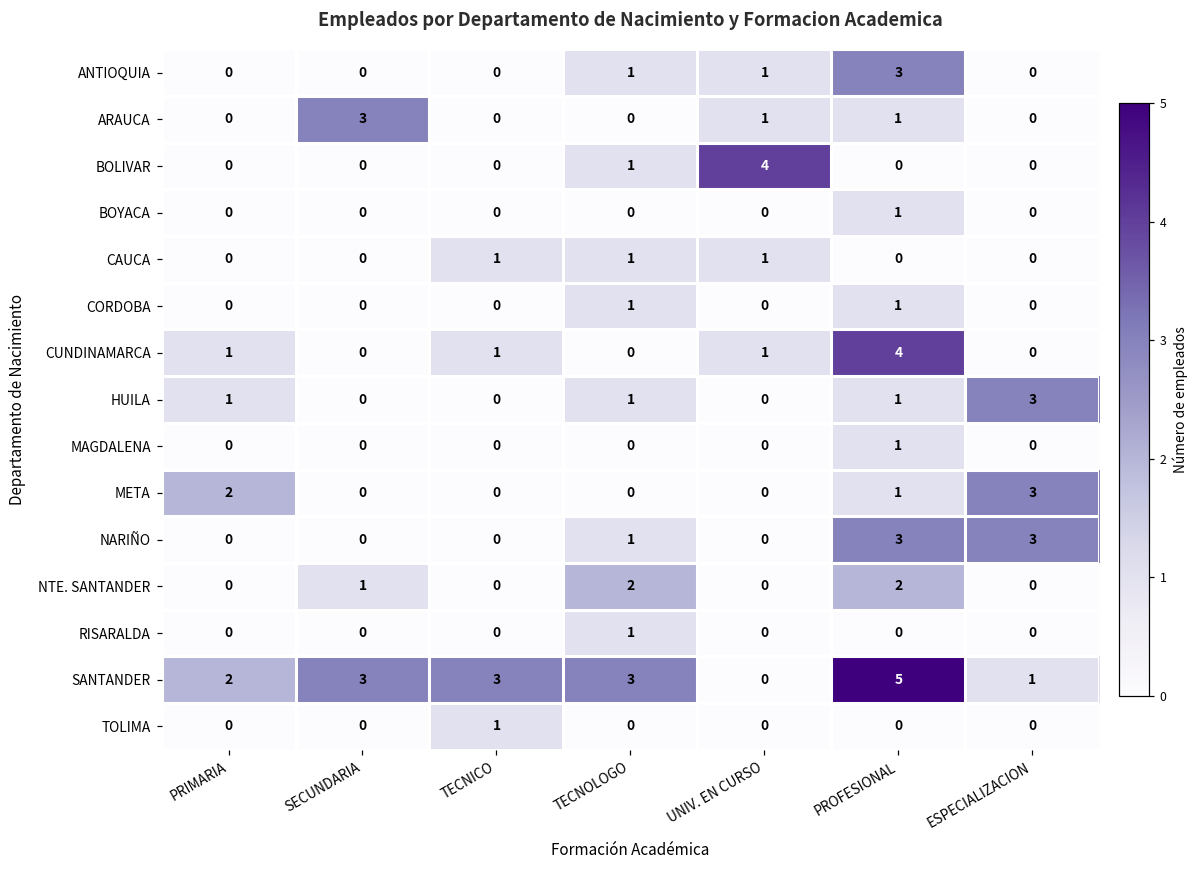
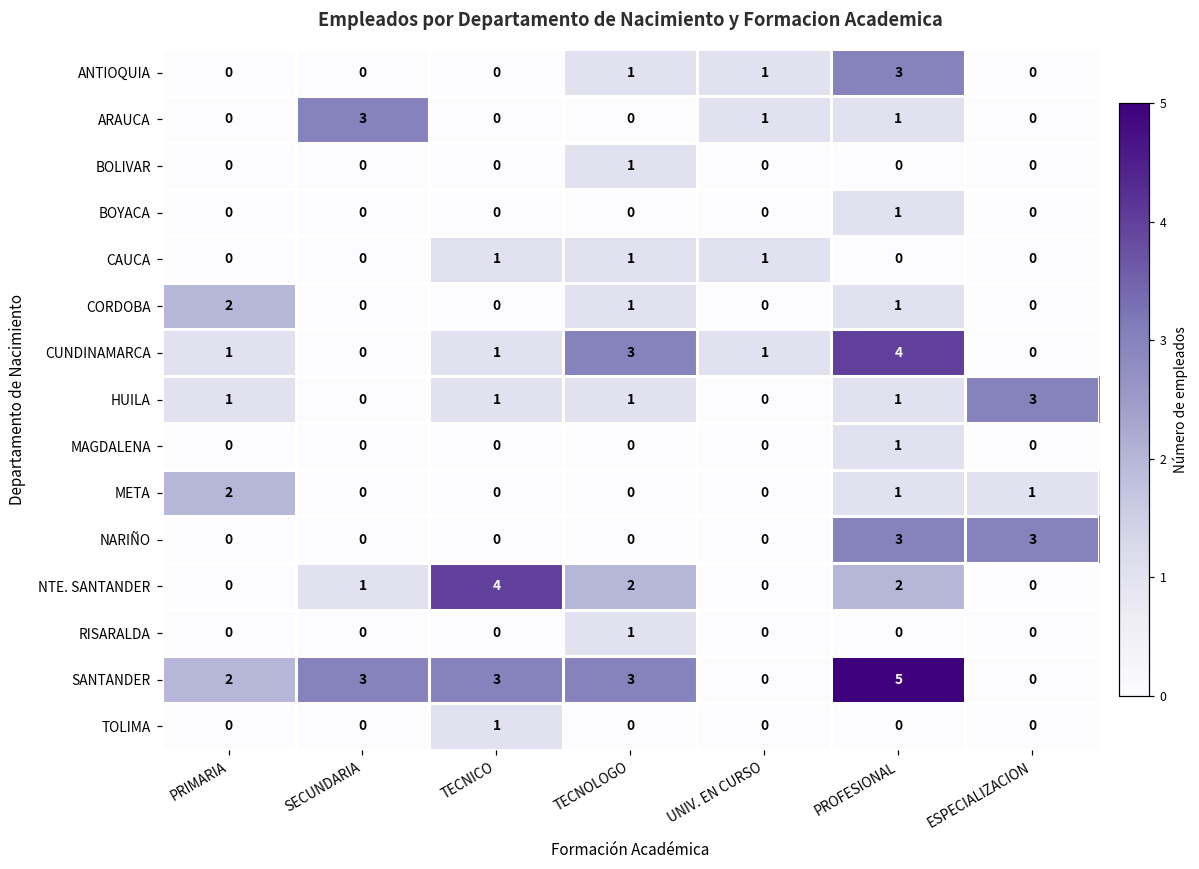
  {
    "ANTIOQUIA": {
      "PRIMARIA": 0,
      "SECUNDARIA": 0,
      "TECNICO": 0,
      "TECNOLOGO": 1,
      "UNIV. EN CURSO": 1,
      "PROFESIONAL": 3,
      "ESPECIALIZACION": 0
    },
    "ARAUCA": {
      "PRIMARIA": 0,
      "SECUNDARIA": 3,
      "TECNICO": 0,
      "TECNOLOGO": 0,
      "UNIV. EN CURSO": 1,
      "PROFESIONAL": 1,
      "ESPECIALIZACION": 0
    },
    "BOLIVAR": {
      "PRIMARIA": 0,
      "SECUNDARIA": 0,
      "TECNICO": 0,
      "TECNOLOGO": 1,
-     "UNIV. EN CURSO": 4,
+     "UNIV. EN CURSO": 0,
      "PROFESIONAL": 0,
      "ESPECIALIZACION": 0
    },
    "BOYACA": {
      "PRIMARIA": 0,
      "SECUNDARIA": 0,
      "TECNICO": 0,
      "TECNOLOGO": 0,
      "UNIV. EN CURSO": 0,
      "PROFESIONAL": 1,
      "ESPECIALIZACION": 0
    },
    "CAUCA": {
      "PRIMARIA": 0,
      "SECUNDARIA": 0,
      "TECNICO": 1,
      "TECNOLOGO": 1,
      "UNIV. EN CURSO": 1,
      "PROFESIONAL": 0,
      "ESPECIALIZACION": 0
    },
    "CORDOBA": {
-     "PRIMARIA": 0,
+     "PRIMARIA": 2,
      "SECUNDARIA": 0,
      "TECNICO": 0,
      "TECNOLOGO": 1,
      "UNIV. EN CURSO": 0,
      "PROFESIONAL": 1,
      "ESPECIALIZACION": 0
    },
    "CUNDINAMARCA": {
      "PRIMARIA": 1,
      "SECUNDARIA": 0,
      "TECNICO": 1,
-     "TECNOLOGO": 0,
+     "TECNOLOGO": 3,
      "UNIV. EN CURSO": 1,
      "PROFESIONAL": 4,
      "ESPECIALIZACION": 0
    },
    "HUILA": {
      "PRIMARIA": 1,
      "SECUNDARIA": 0,
-     "TECNICO": 0,
+     "TECNICO": 1,
      "TECNOLOGO": 1,
      "UNIV. EN CURSO": 0,
      "PROFESIONAL": 1,
      "ESPECIALIZACION": 3
    },
    "MAGDALENA": {
      "PRIMARIA": 0,
      "SECUNDARIA": 0,
      "TECNICO": 0,
      "TECNOLOGO": 0,
      "UNIV. EN CURSO": 0,
      "PROFESIONAL": 1,
      "ESPECIALIZACION": 0
    },
    "META": {
      "PRIMARIA": 2,
      "SECUNDARIA": 0,
      "TECNICO": 0,
      "TECNOLOGO": 0,
      "UNIV. EN CURSO": 0,
      "PROFESIONAL": 1,
-     "ESPECIALIZACION": 3
+     "ESPECIALIZACION": 1
    },
    "NARIÑO": {
      "PRIMARIA": 0,
      "SECUNDARIA": 0,
      "TECNICO": 0,
-     "TECNOLOGO": 1,
+     "TECNOLOGO": 0,
      "UNIV. EN CURSO": 0,
      "PROFESIONAL": 3,
      "ESPECIALIZACION": 3
    },
    "NTE. SANTANDER": {
      "PRIMARIA": 0,
      "SECUNDARIA": 1,
-     "TECNICO": 0,
+     "TECNICO": 4,
      "TECNOLOGO": 2,
      "UNIV. EN CURSO": 0,
      "PROFESIONAL": 2,
      "ESPECIALIZACION": 0
    },
    "RISARALDA": {
      "PRIMARIA": 0,
      "SECUNDARIA": 0,
      "TECNICO": 0,
      "TECNOLOGO": 1,
      "UNIV. EN CURSO": 0,
      "PROFESIONAL": 0,
      "ESPECIALIZACION": 0
    },
    "SANTANDER": {
      "PRIMARIA": 2,
      "SECUNDARIA": 3,
      "TECNICO": 3,
      "TECNOLOGO": 3,
      "UNIV. EN CURSO": 0,
      "PROFESIONAL": 5,
-     "ESPECIALIZACION": 1
+     "ESPECIALIZACION": 0
    },
    "TOLIMA": {
      "PRIMARIA": 0,
      "SECUNDARIA": 0,
      "TECNICO": 1,
      "TECNOLOGO": 0,
      "UNIV. EN CURSO": 0,
      "PROFESIONAL": 0,
      "ESPECIALIZACION": 0
    }
  }
